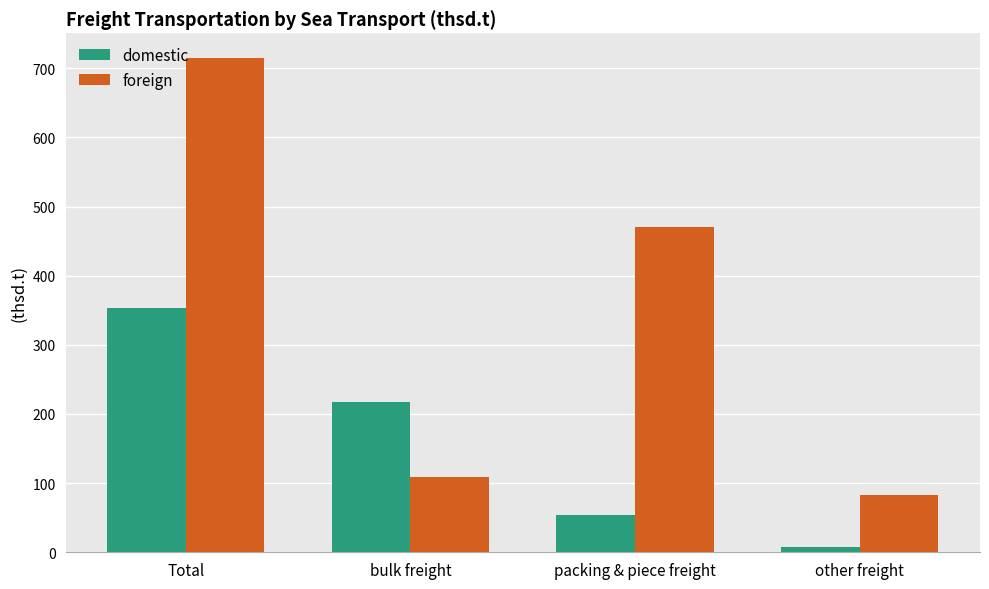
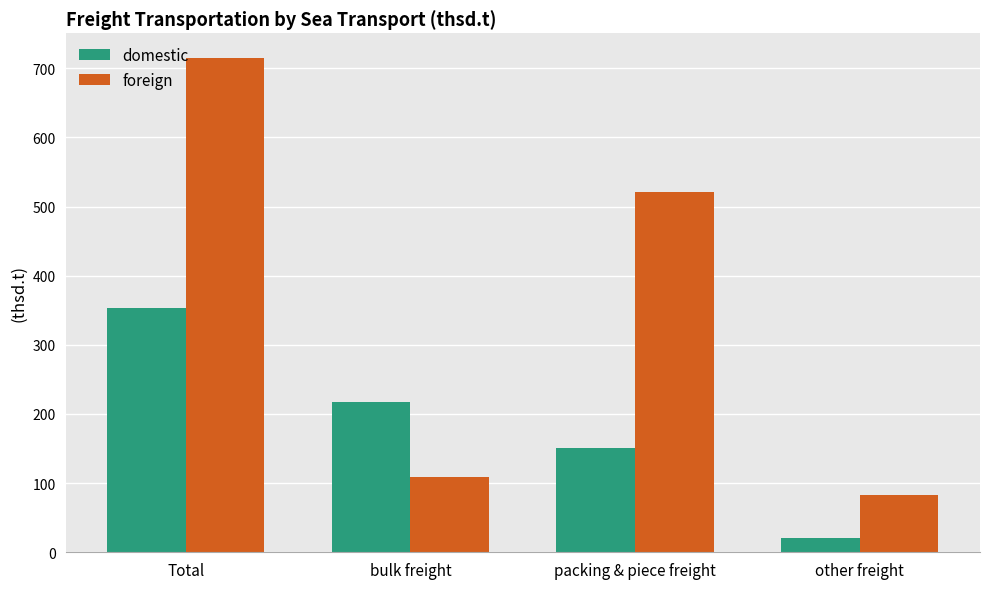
  {
    "domestic": {
      "Total": 350,
      "bulk freight": 220,
-     "packing & piece freight": 50,
-     "other freight": 10
+     "packing & piece freight": 150,
+     "other freight": 20
    },
    "foreign": {
      "Total": 710,
      "bulk freight": 110,
-     "packing & piece freight": 470,
+     "packing & piece freight": 520,
      "other freight": 80
    }
  }
